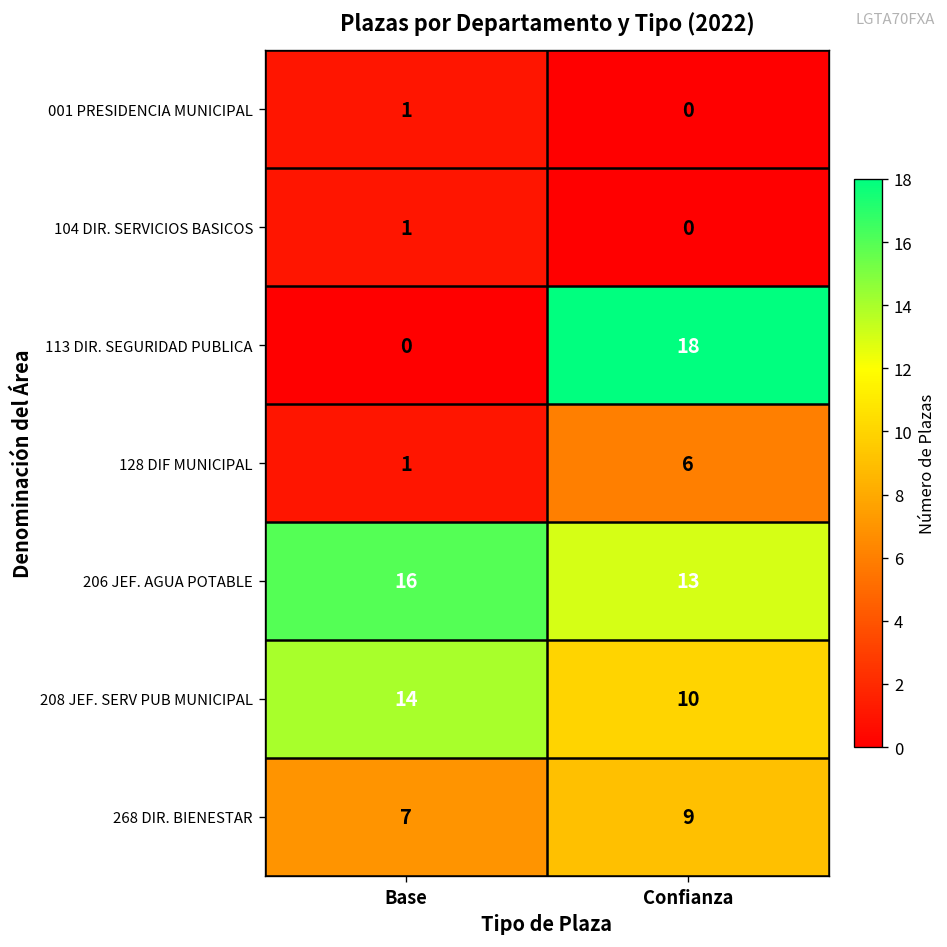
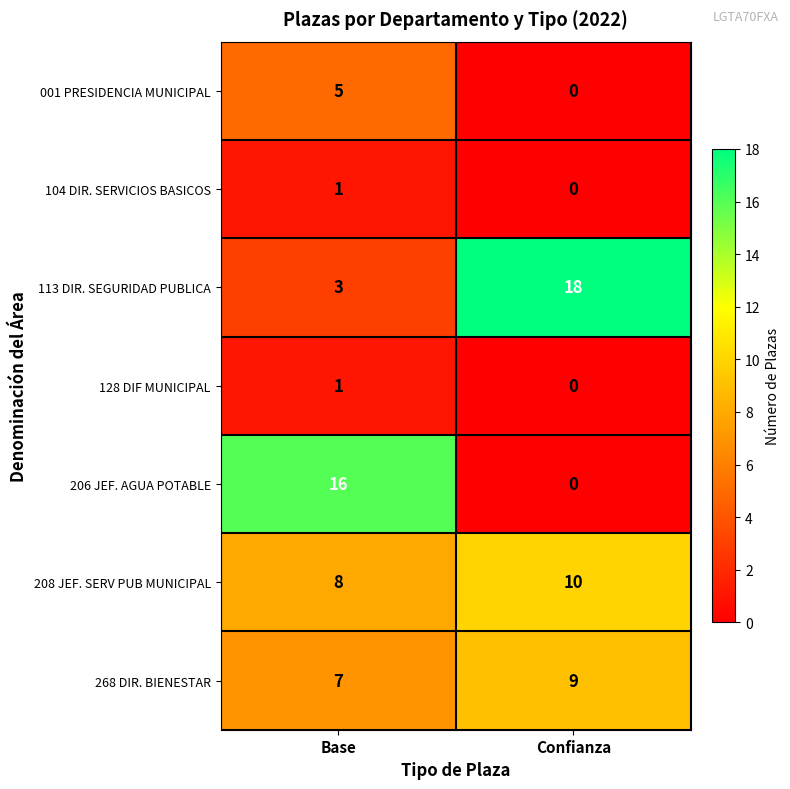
  {
    "001 PRESIDENCIA MUNICIPAL": {
-     "Base": 1,
+     "Base": 5,
      "Confianza": 0
    },
    "104 DIR. SERVICIOS BASICOS": {
      "Base": 1,
      "Confianza": 0
    },
    "113 DIR. SEGURIDAD PUBLICA": {
-     "Base": 0,
+     "Base": 3,
      "Confianza": 18
    },
    "128 DIF MUNICIPAL": {
      "Base": 1,
-     "Confianza": 6
+     "Confianza": 0
    },
    "206 JEF. AGUA POTABLE": {
      "Base": 16,
-     "Confianza": 13
+     "Confianza": 0
    },
    "208 JEF. SERV PUB MUNICIPAL": {
-     "Base": 14,
+     "Base": 8,
      "Confianza": 10
    },
    "268 DIR. BIENESTAR": {
      "Base": 7,
      "Confianza": 9
    }
  }
